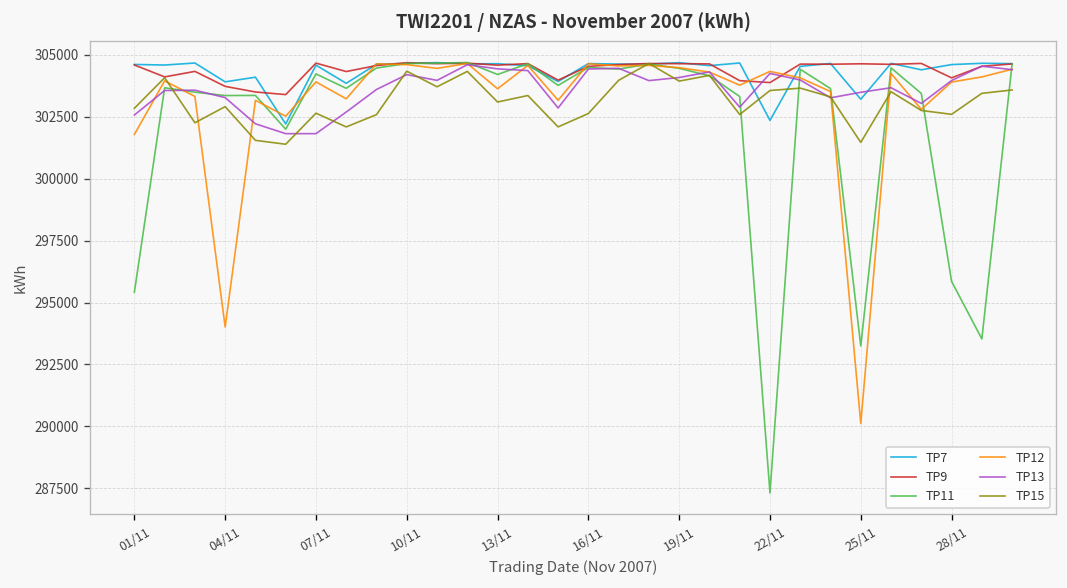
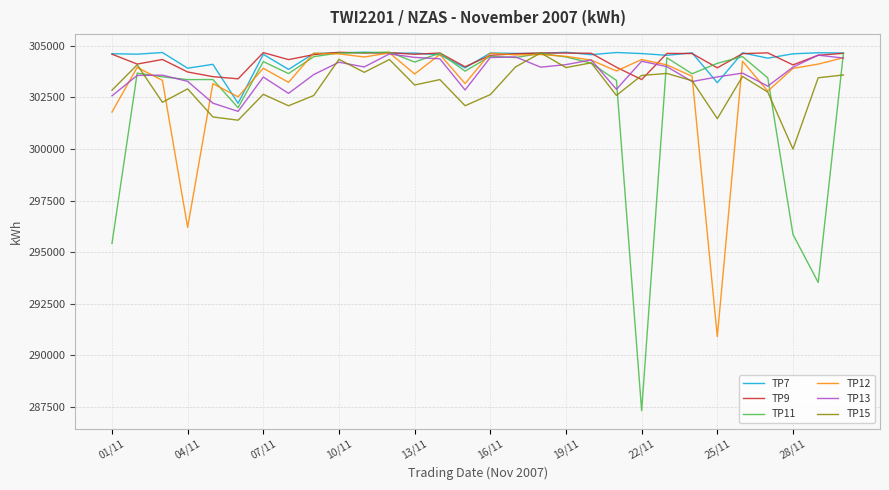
  {
    "TP7": {
      "04/11": 303900,
-     "22/11": 302400,
+     "22/11": 304600,
      "25/11": 303200,
      "28/11": 304600
    },
    "TP9": {
      "04/11": 303700,
-     "22/11": 303900,
-     "25/11": 304600
+     "22/11": 303400,
+     "25/11": 303900
    },
    "TP11": {
      "01/11": 295400,
      "07/11": 304200,
      "13/11": 304200,
      "22/11": 287300,
-     "25/11": 293200,
+     "25/11": 304100,
      "28/11": 295900
    },
    "TP12": {
      "01/11": 301800,
-     "04/11": 294000,
+     "04/11": 296200,
      "07/11": 303900,
      "13/11": 303600,
-     "25/11": 290100
+     "25/11": 290900
    },
    "TP13": {
      "01/11": 302600,
-     "07/11": 301800,
+     "07/11": 303500,
      "10/11": 304200,
      "13/11": 304400,
      "19/11": 304100,
      "25/11": 303500
    },
    "TP15": {
      "01/11": 302800,
      "04/11": 302900,
      "07/11": 302600,
      "10/11": 304300,
      "13/11": 303100,
      "16/11": 302600,
      "19/11": 303900,
      "22/11": 303600,
      "25/11": 301500,
-     "28/11": 302600
+     "28/11": 300000
    }
  }
